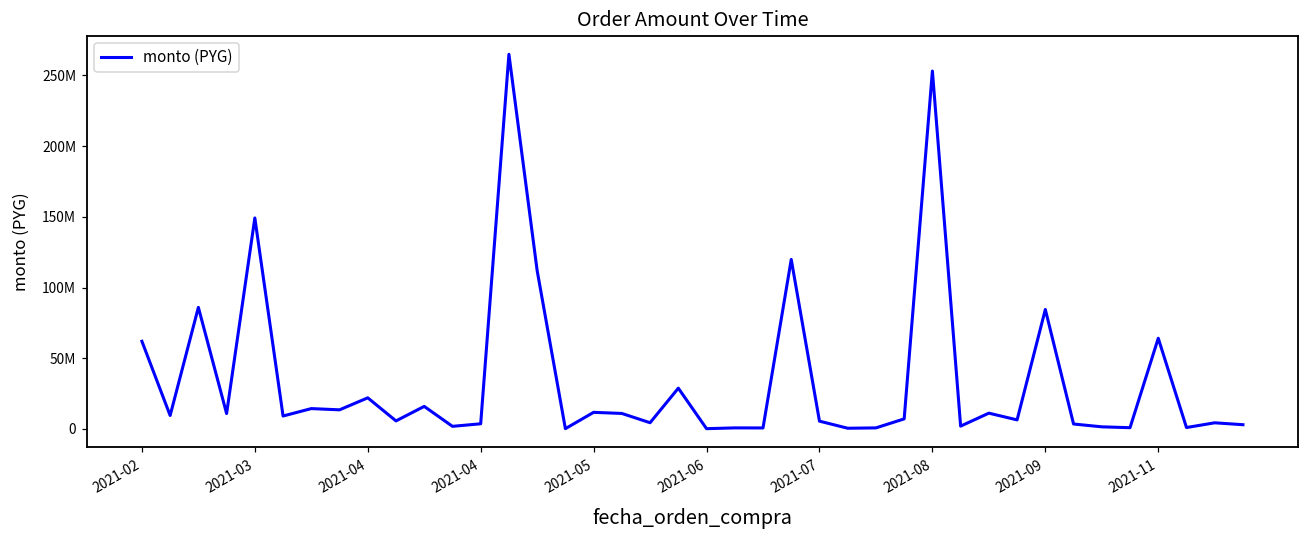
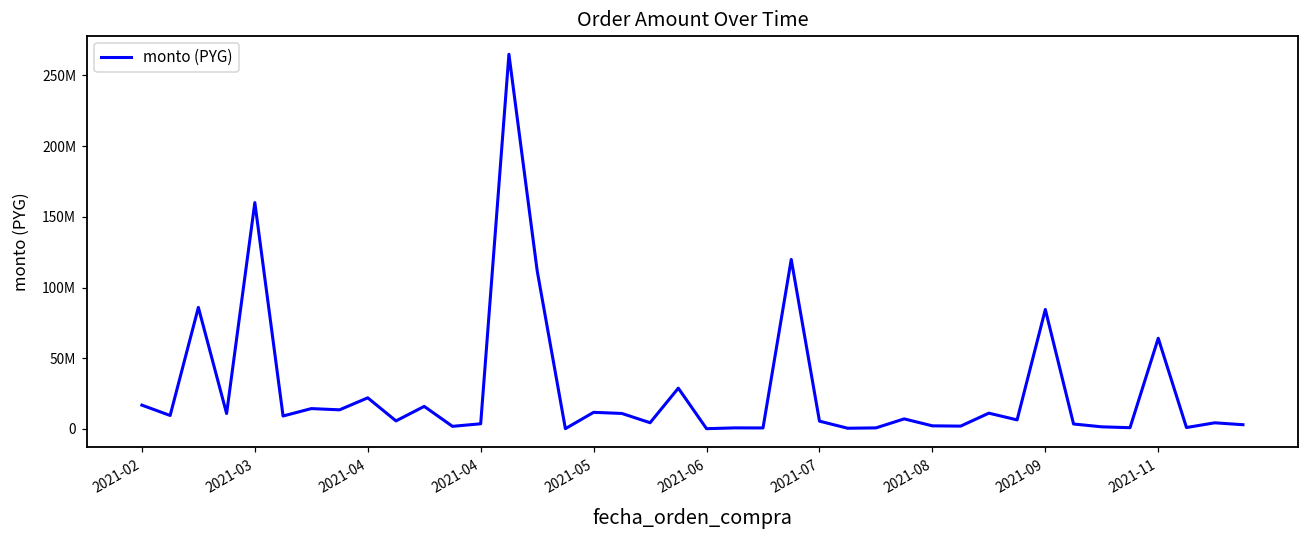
  {
-   "2021-02": 62000000,
-   "2021-03": 149000000,
+   "2021-02": 17000000,
+   "2021-03": 160000000,
    "2021-05": 12000000,
    "2021-06": 0,
    "2021-07": 6000000,
-   "2021-08": 253000000,
+   "2021-08": 2000000,
    "2021-09": 84000000,
    "2021-11": 64000000
  }
